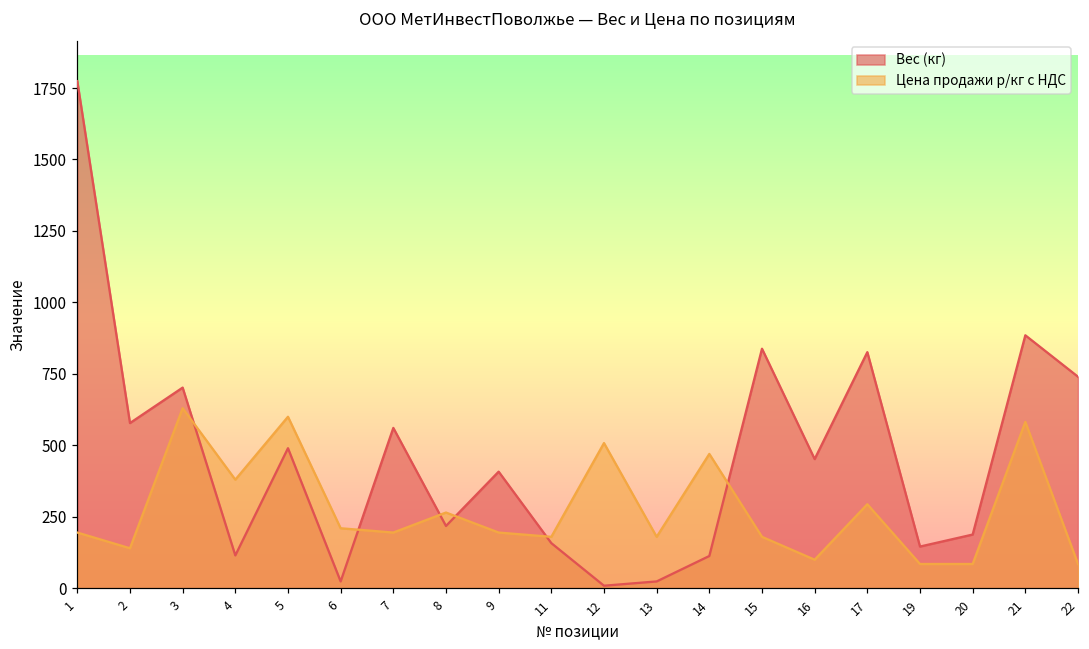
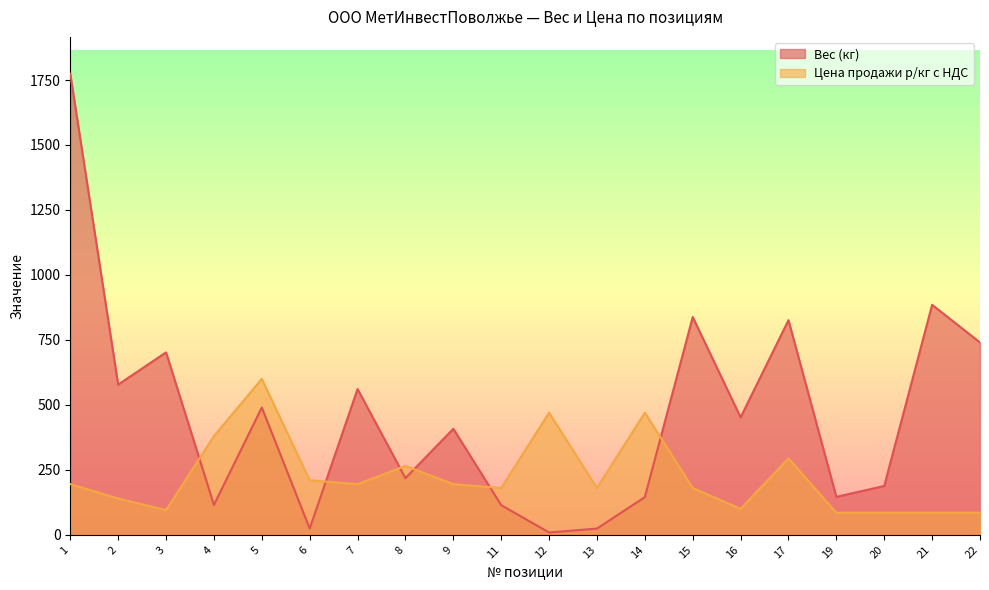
  {
    "Вес (кг)": {
      "1": 1770,
      "2": 580,
      "3": 700,
      "4": 120,
      "5": 490,
      "6": 20,
      "7": 560,
      "8": 220,
      "9": 410,
-     "11": 160,
+     "11": 110,
      "12": 10,
      "13": 20,
-     "14": 110,
+     "14": 150,
      "15": 840,
      "16": 450,
      "17": 830,
      "19": 150,
      "20": 190,
      "21": 890,
      "22": 740
    },
    "Цена продажи р/кг с НДС": {
      "1": 200,
      "2": 140,
-     "3": 630,
+     "3": 100,
      "4": 380,
      "5": 600,
      "6": 210,
      "7": 200,
      "8": 270,
      "9": 200,
      "11": 180,
-     "12": 510,
+     "12": 470,
      "13": 180,
      "14": 470,
      "15": 180,
      "16": 100,
      "17": 290,
      "19": 90,
      "20": 90,
-     "21": 580,
+     "21": 90,
      "22": 90
    }
  }
